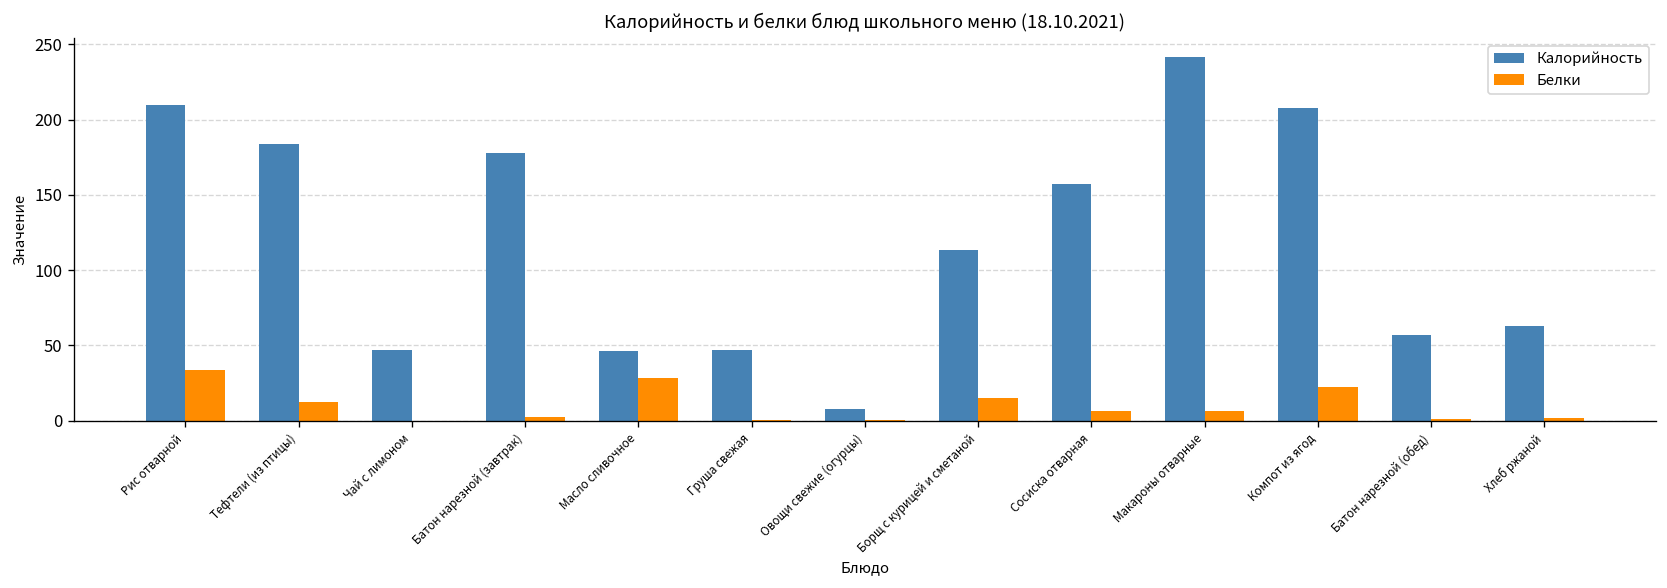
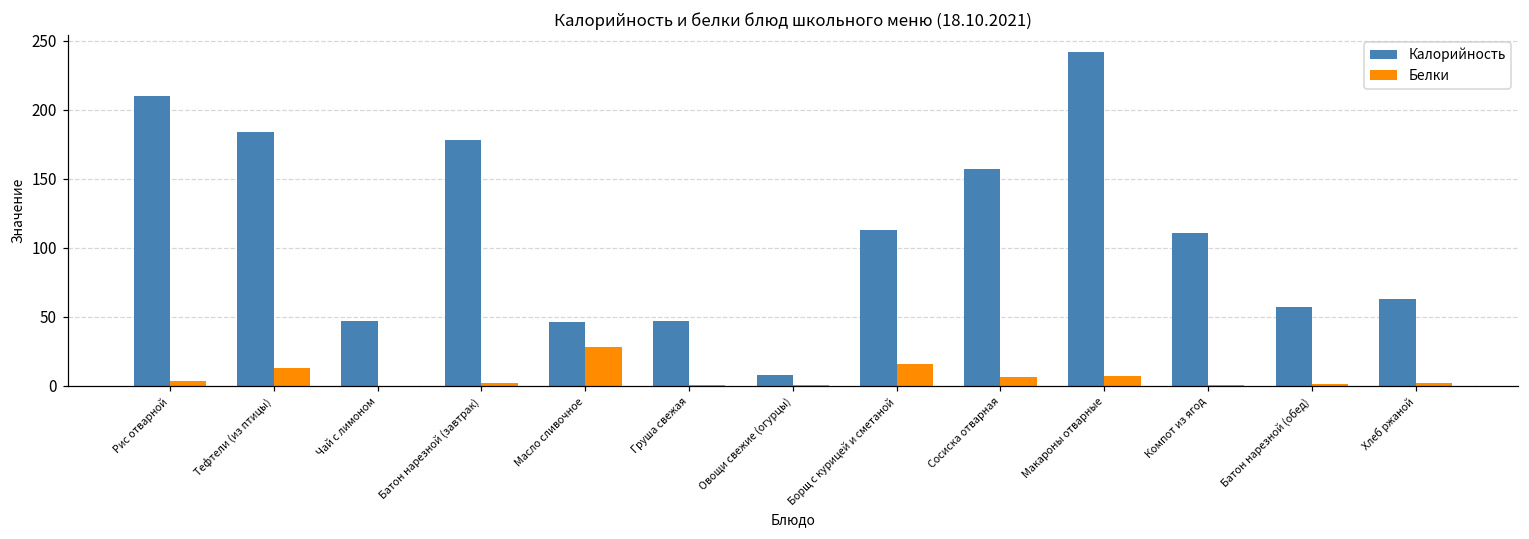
  {
    "Калорийность": {
      "Рис отварной": 210,
      "Тефтели (из птицы)": 184,
      "Чай с лимоном": 47,
      "Батон нарезной (завтрак)": 178,
      "Масло сливочное": 46,
      "Груша свежая": 47,
      "Овощи свежие (огурцы)": 8,
      "Борщ с курицей и сметаной": 113,
      "Сосиска отварная": 157,
      "Макароны отварные": 242,
-     "Компот из ягод": 208,
+     "Компот из ягод": 110,
      "Батон нарезной (обед)": 57,
      "Хлеб ржаной": 63
    },
    "Белки": {
-     "Рис отварной": 34,
+     "Рис отварной": 4,
      "Тефтели (из птицы)": 13,
      "Батон нарезной (завтрак)": 2,
      "Масло сливочное": 28,
      "Борщ с курицей и сметаной": 15,
      "Сосиска отварная": 7,
      "Макароны отварные": 7,
-     "Компот из ягод": 23,
+     "Компот из ягод": 0,
      "Хлеб ржаной": 2
    }
  }
